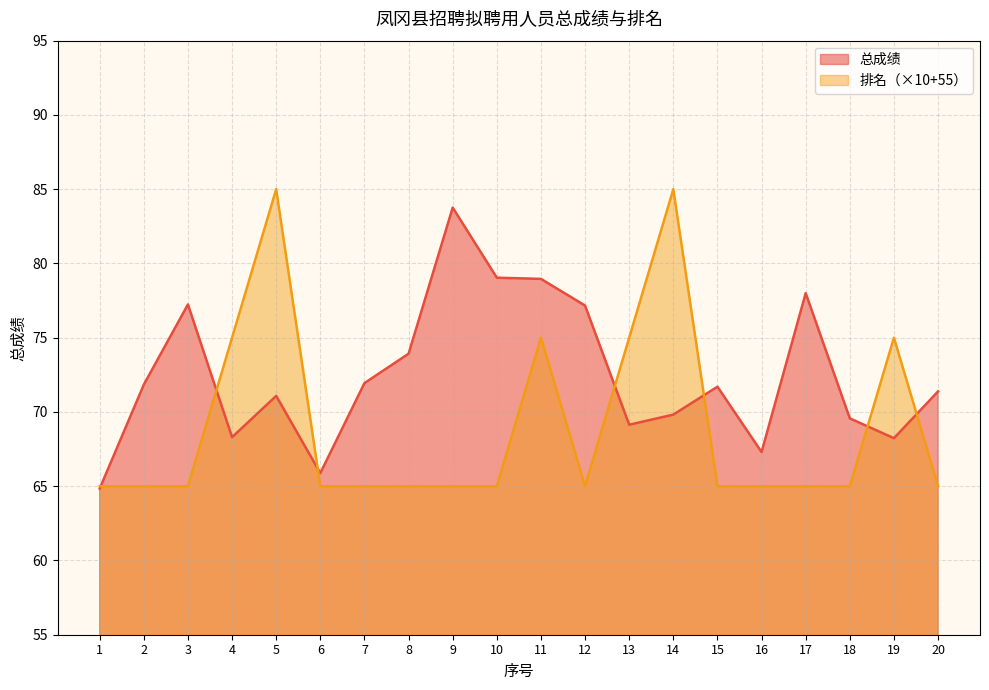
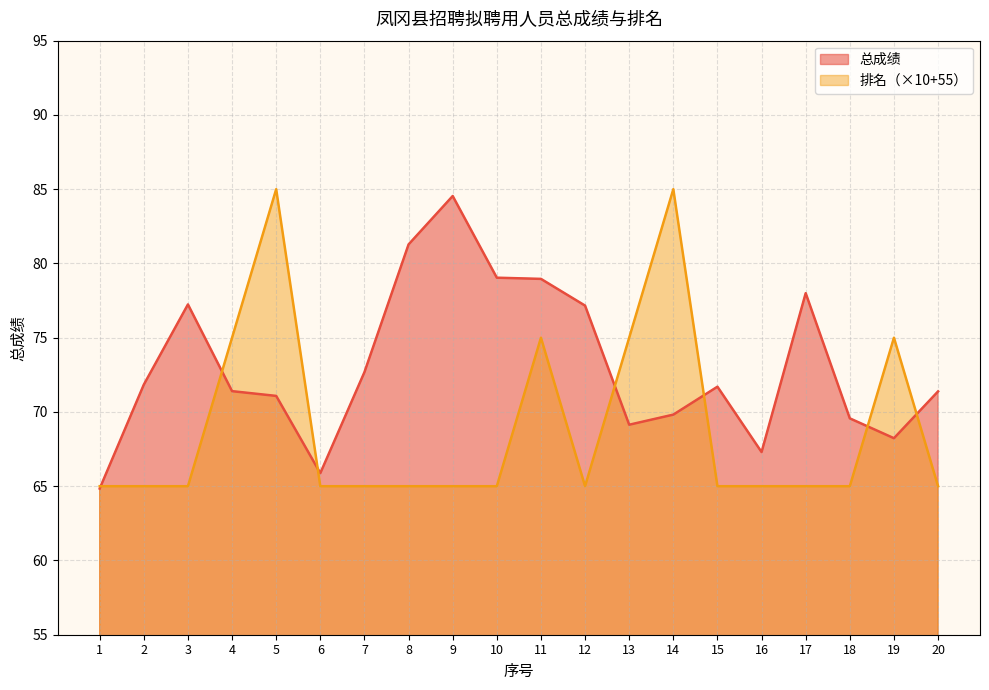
  {
    "总成绩": {
      "2": 71.8,
      "3": 77.2,
-     "4": 68.3,
+     "4": 71.4,
      "5": 71.1,
      "6": 65.9,
-     "7": 71.9,
-     "8": 73.9,
-     "9": 83.8,
+     "7": 72.7,
+     "8": 81.3,
+     "9": 84.5,
      "10": 79.0,
      "11": 79.0,
      "12": 77.2,
      "13": 69.1,
      "14": 69.8,
      "15": 71.7,
      "16": 67.3,
      "17": 78.0,
      "18": 69.6,
      "19": 68.2,
      "20": 71.4
    },
    "排名（×10+55）": {
      "2": 65.0,
      "3": 65.0,
      "4": 75.0,
      "5": 85.0,
      "6": 65.0,
      "7": 65.0,
      "8": 65.0,
      "9": 65.0,
      "10": 65.0,
      "11": 75.0,
      "12": 65.0,
      "13": 75.0,
      "14": 85.0,
      "15": 65.0,
      "16": 65.0,
      "17": 65.0,
      "18": 65.0,
      "19": 75.0,
      "20": 65.0
    }
  }
